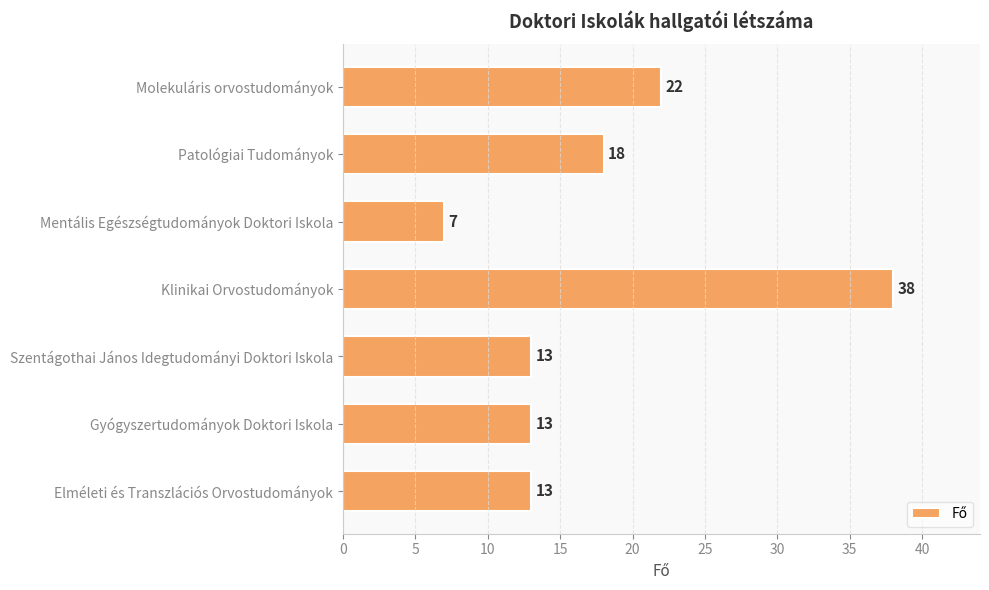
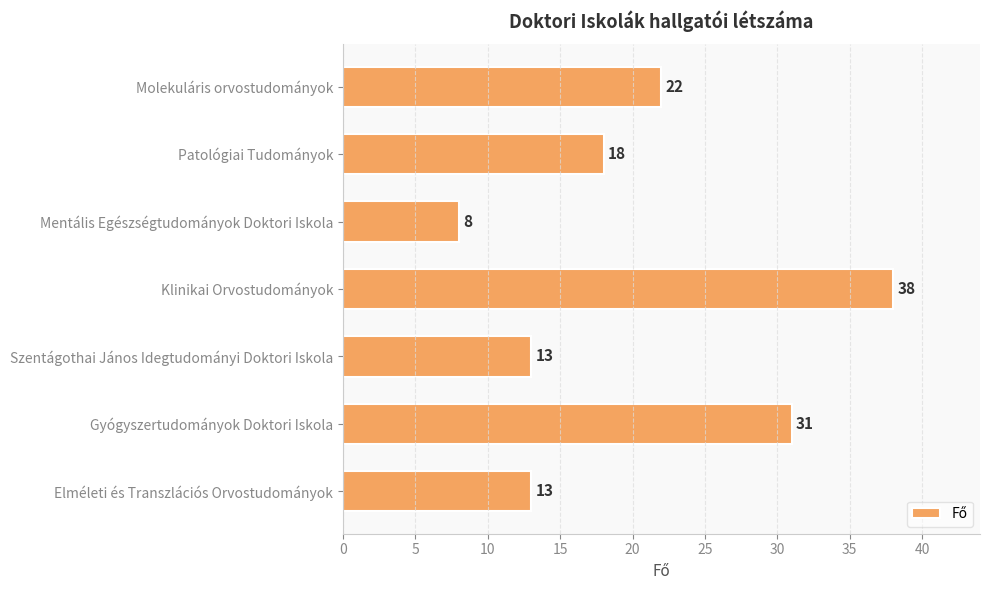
  {
    "Molekuláris orvostudományok": 22,
    "Patológiai Tudományok": 18,
-   "Mentális Egészségtudományok Doktori Iskola": 7,
+   "Mentális Egészségtudományok Doktori Iskola": 8,
    "Klinikai Orvostudományok": 38,
    "Szentágothai János Idegtudományi Doktori Iskola": 13,
-   "Gyógyszertudományok Doktori Iskola": 13,
+   "Gyógyszertudományok Doktori Iskola": 31,
    "Elméleti és Transzlációs Orvostudományok": 13
  }
